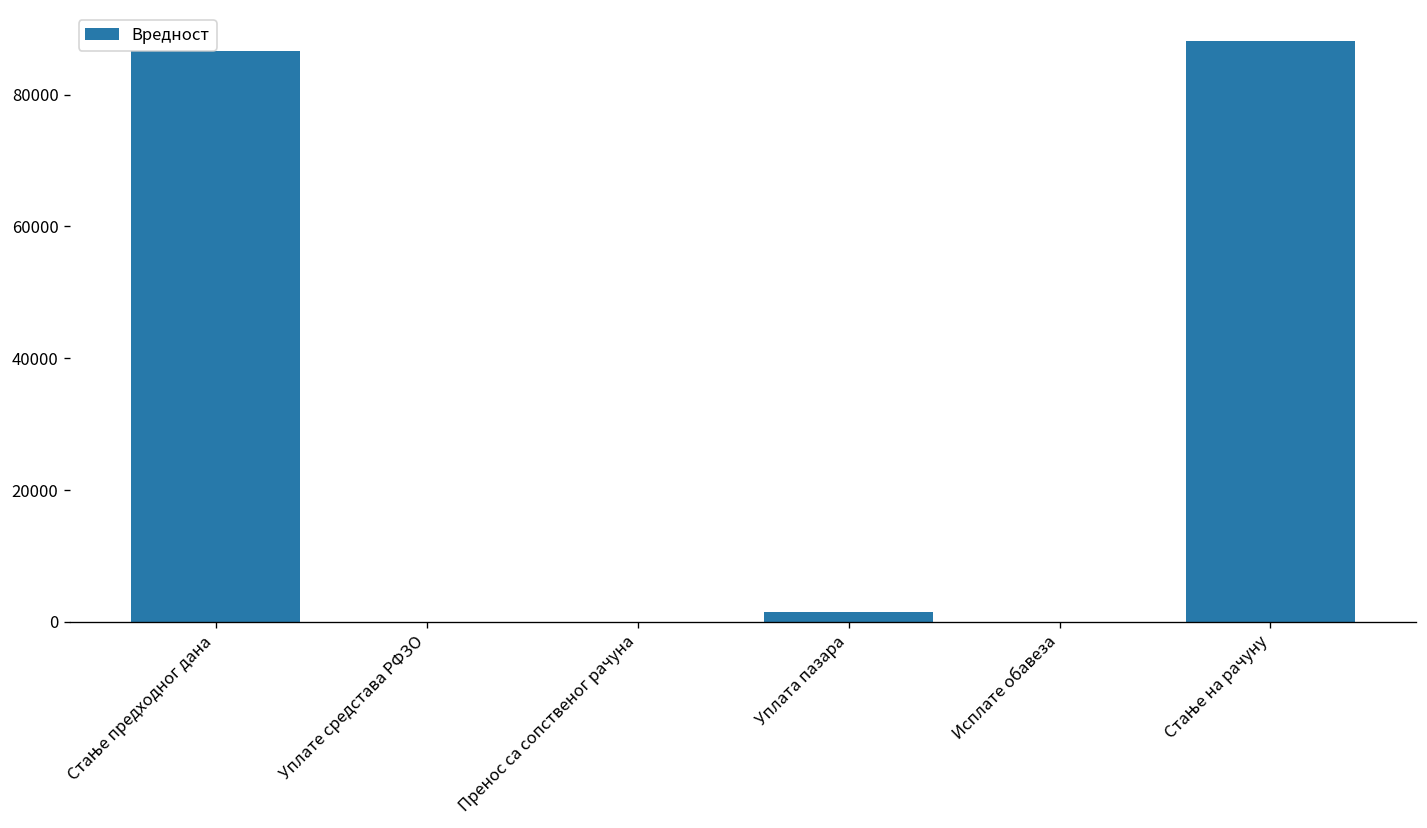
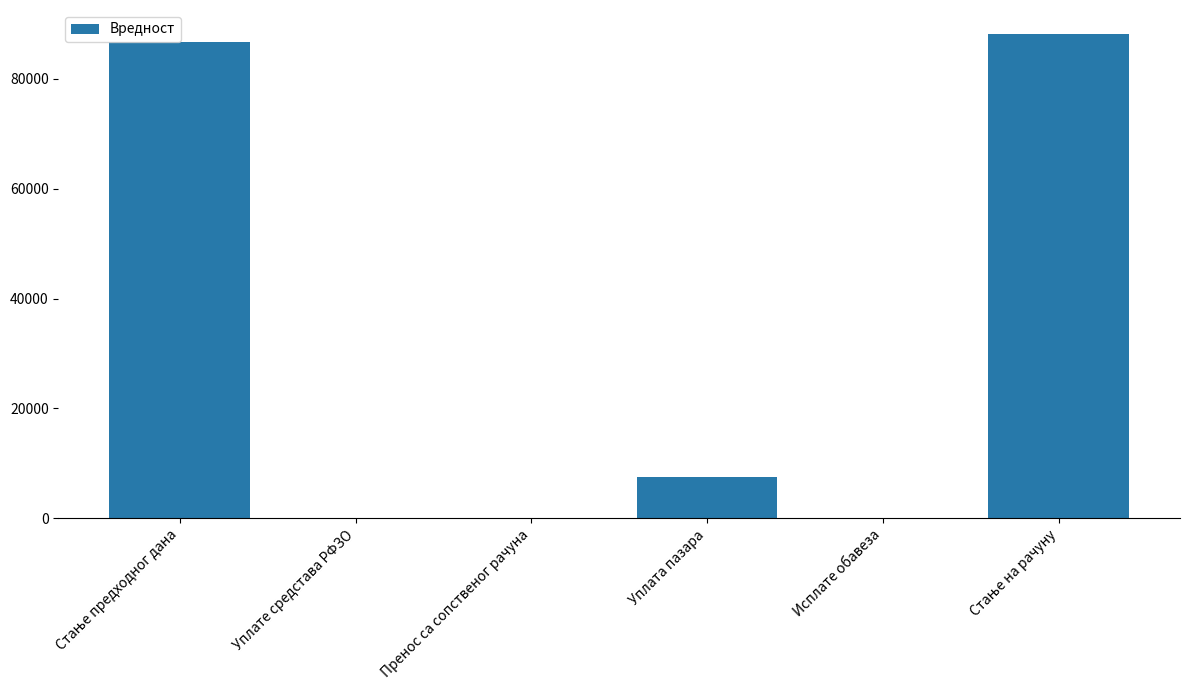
  {
    "Стање предходног дана": 87000,
    "Уплате средстава РФЗО": 0,
    "Пренос са сопственог рачуна": 0,
-   "Уплата пазара": 2000,
+   "Уплата пазара": 8000,
    "Исплате обавеза": 0,
    "Стање на рачуну": 88000
  }
